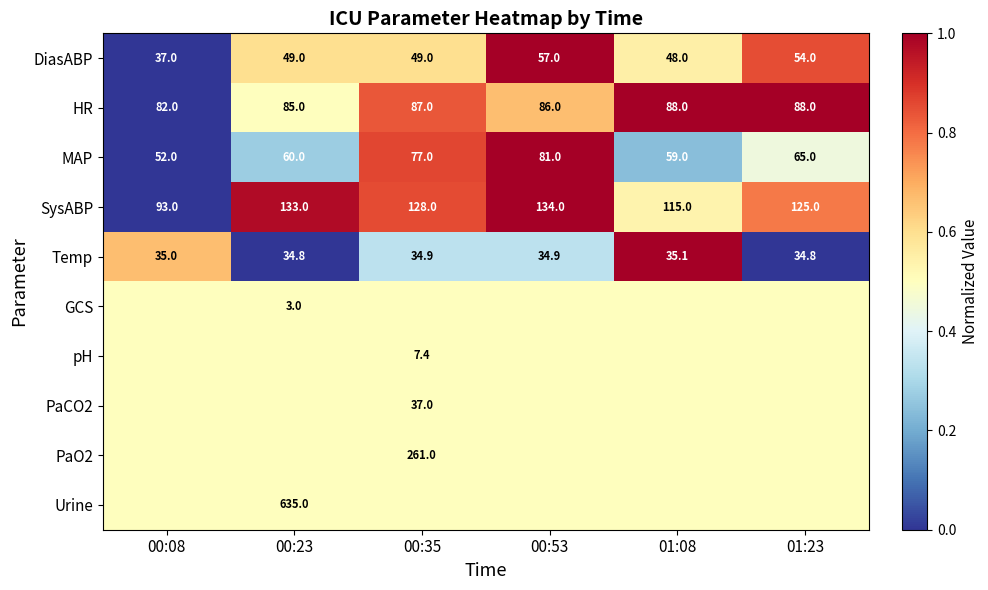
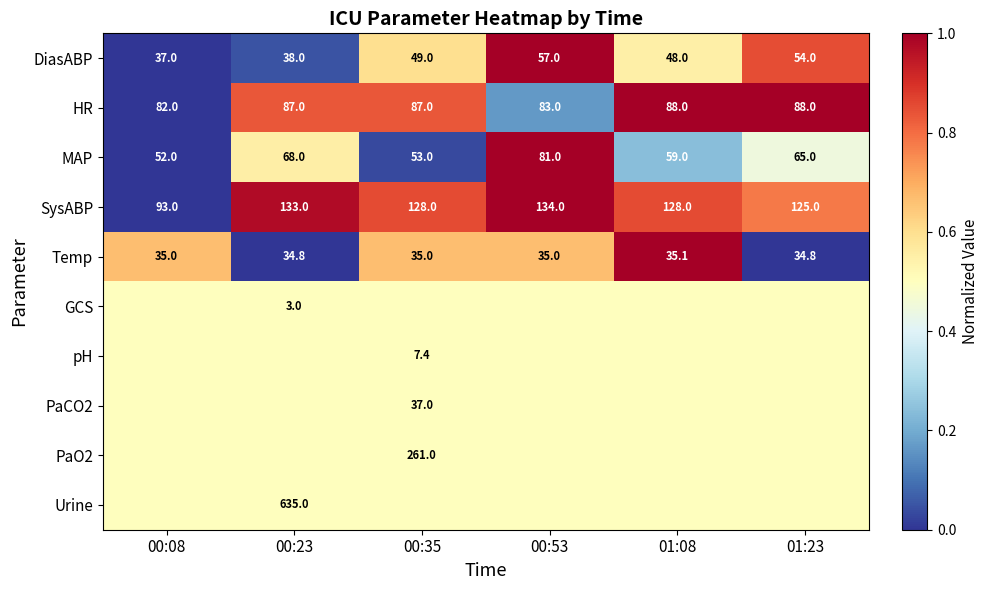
  {
    "DiasABP": {
      "00:08": 37.0,
-     "00:23": 49.0,
+     "00:23": 38.0,
      "00:35": 49.0,
      "00:53": 57.0,
      "01:08": 48.0,
      "01:23": 54.0
    },
    "HR": {
      "00:08": 82.0,
-     "00:23": 85.0,
+     "00:23": 87.0,
      "00:35": 87.0,
-     "00:53": 86.0,
+     "00:53": 83.0,
      "01:08": 88.0,
      "01:23": 88.0
    },
    "MAP": {
      "00:08": 52.0,
-     "00:23": 60.0,
-     "00:35": 77.0,
+     "00:23": 68.0,
+     "00:35": 53.0,
      "00:53": 81.0,
      "01:08": 59.0,
      "01:23": 65.0
    },
    "SysABP": {
      "00:08": 93.0,
      "00:23": 133.0,
      "00:35": 128.0,
      "00:53": 134.0,
-     "01:08": 115.0,
+     "01:08": 128.0,
      "01:23": 125.0
    },
    "Temp": {
      "00:08": 35.0,
      "00:23": 34.8,
-     "00:35": 34.9,
-     "00:53": 34.9,
+     "00:35": 35.0,
+     "00:53": 35.0,
      "01:08": 35.1,
      "01:23": 34.8
    },
    "GCS": {
      "00:23": 3.0
    },
    "pH": {
      "00:35": 7.4
    },
    "PaCO2": {
      "00:35": 37.0
    },
    "PaO2": {
      "00:35": 261.0
    },
    "Urine": {
      "00:23": 635.0
    }
  }
